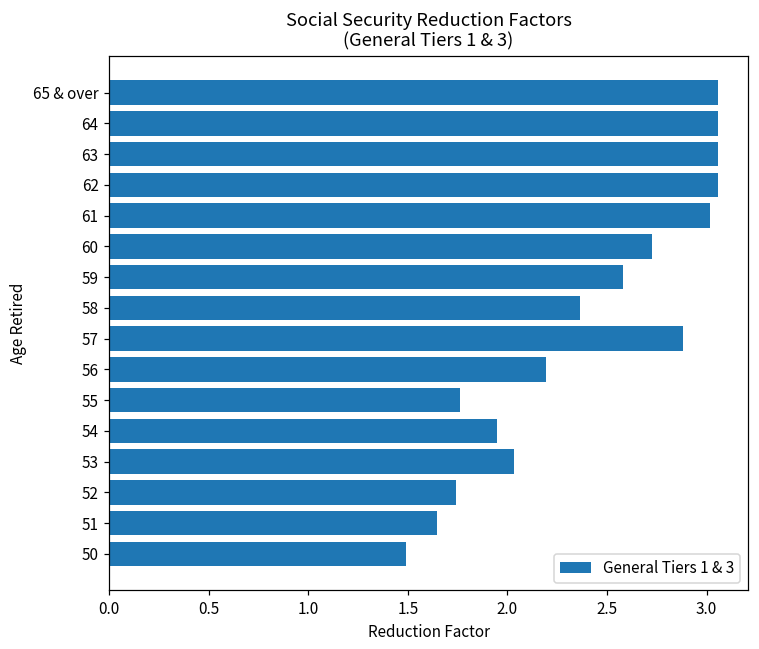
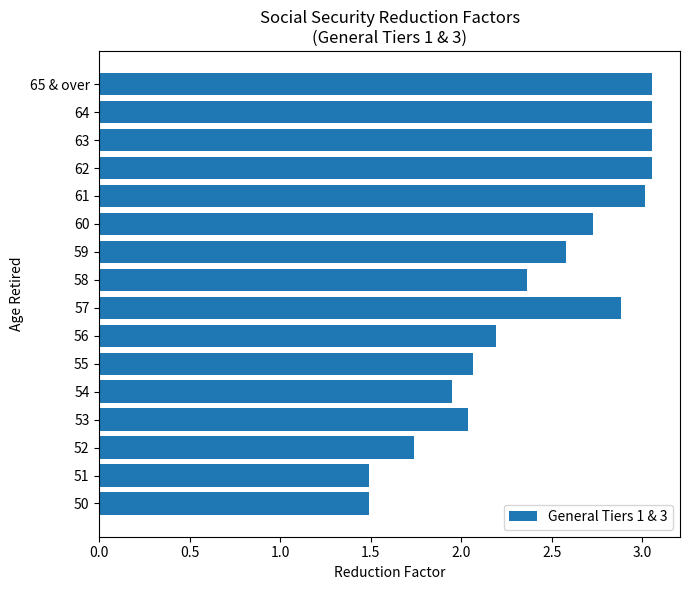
  {
    "65 & over": 3.06,
    "64": 3.06,
    "63": 3.06,
    "62": 3.06,
    "61": 3.02,
    "60": 2.73,
    "59": 2.58,
    "58": 2.37,
    "57": 2.88,
    "56": 2.19,
-   "55": 1.76,
+   "55": 2.07,
    "54": 1.95,
    "53": 2.04,
    "52": 1.74,
-   "51": 1.65,
+   "51": 1.49,
    "50": 1.49
  }
